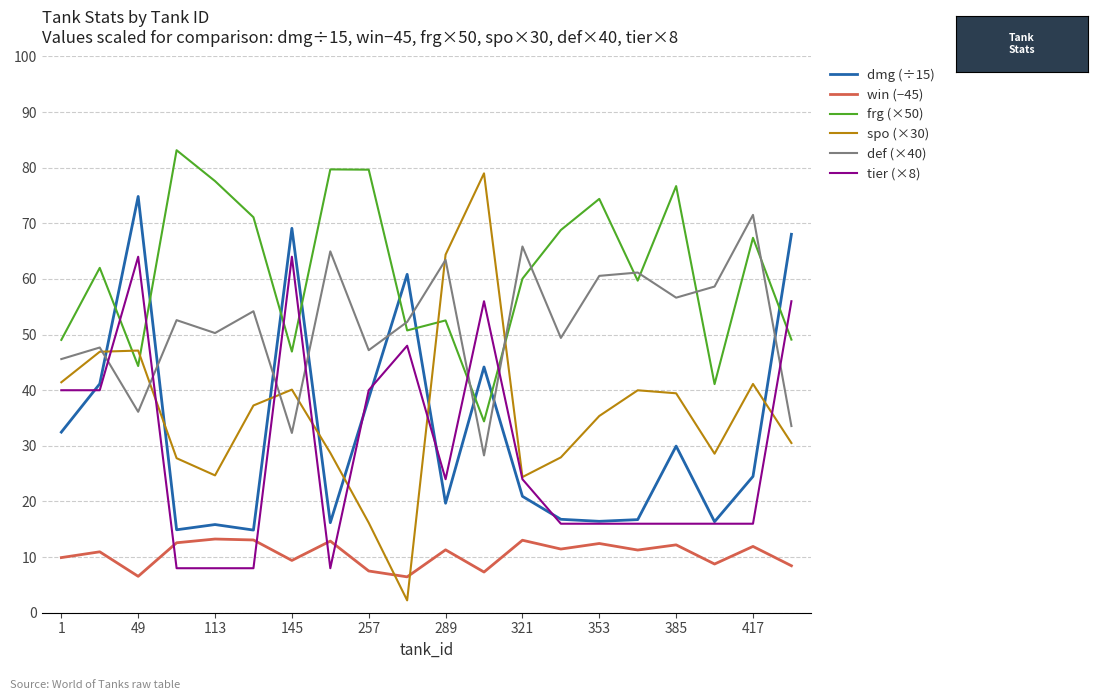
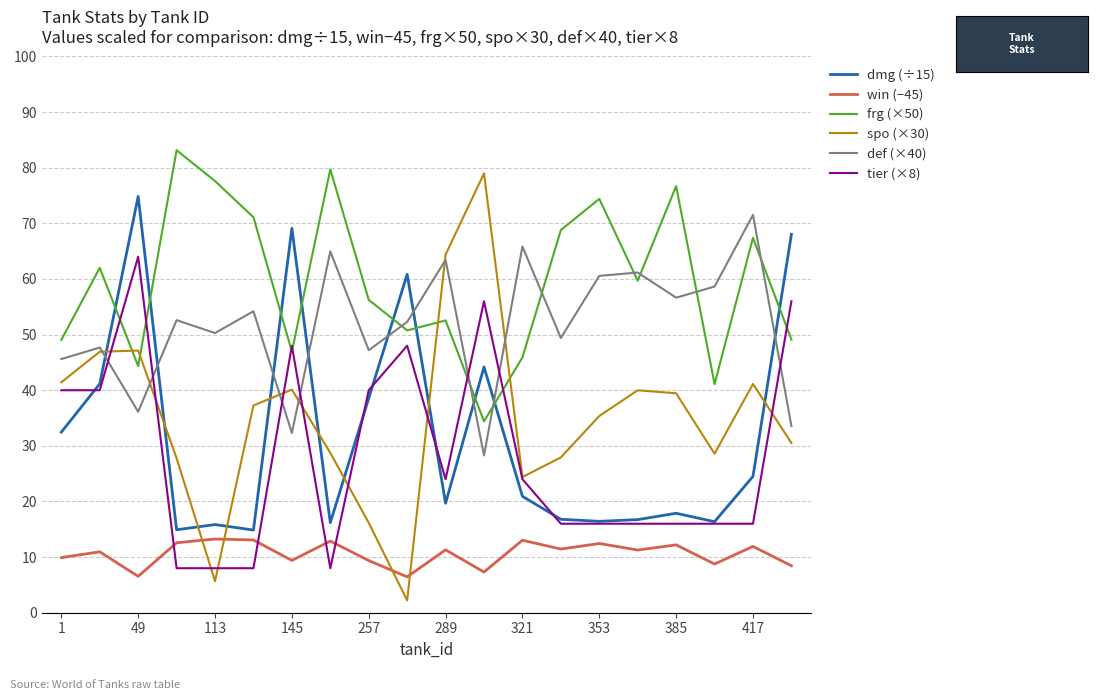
  {
    "dmg (÷15)": {
      "49": 75,
      "113": 16,
      "145": 69,
      "257": 39,
      "289": 20,
      "321": 21,
-     "385": 30,
+     "385": 18,
      "417": 25
    },
    "win (−45)": {
      "49": 7,
      "113": 13,
      "145": 9,
-     "257": 8,
+     "257": 9,
      "289": 11,
      "321": 13,
      "353": 12,
      "385": 12,
      "417": 12
    },
    "frg (×50)": {
      "49": 44,
      "113": 78,
      "145": 47,
-     "257": 80,
+     "257": 56,
      "289": 53,
-     "321": 60,
+     "321": 46,
      "353": 74,
      "385": 77,
      "417": 67
    },
    "spo (×30)": {
      "49": 47,
-     "113": 25,
+     "113": 6,
      "145": 40,
      "257": 16,
      "289": 64,
      "353": 35,
      "385": 39,
      "417": 41
    },
    "def (×40)": {
      "49": 36,
      "113": 50,
      "145": 32,
      "257": 47,
      "289": 63,
      "321": 66,
      "353": 61,
      "385": 57,
      "417": 72
    },
    "tier (×8)": {
      "49": 64,
      "113": 8,
-     "145": 64,
+     "145": 48,
      "257": 40,
      "289": 24,
      "385": 16,
      "417": 16
    }
  }
